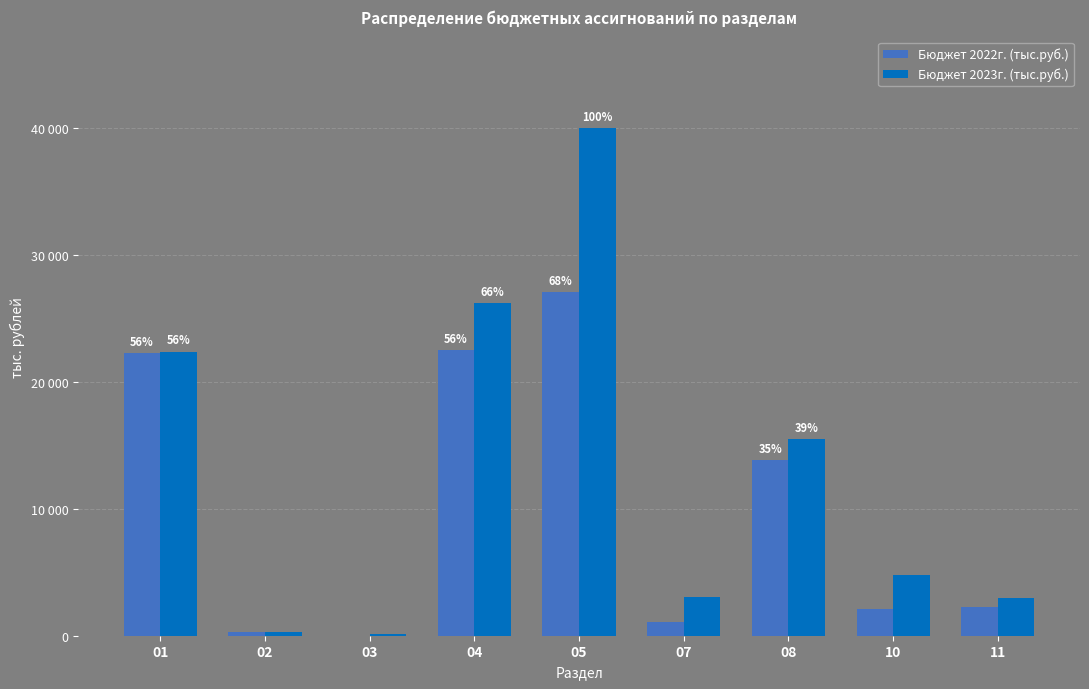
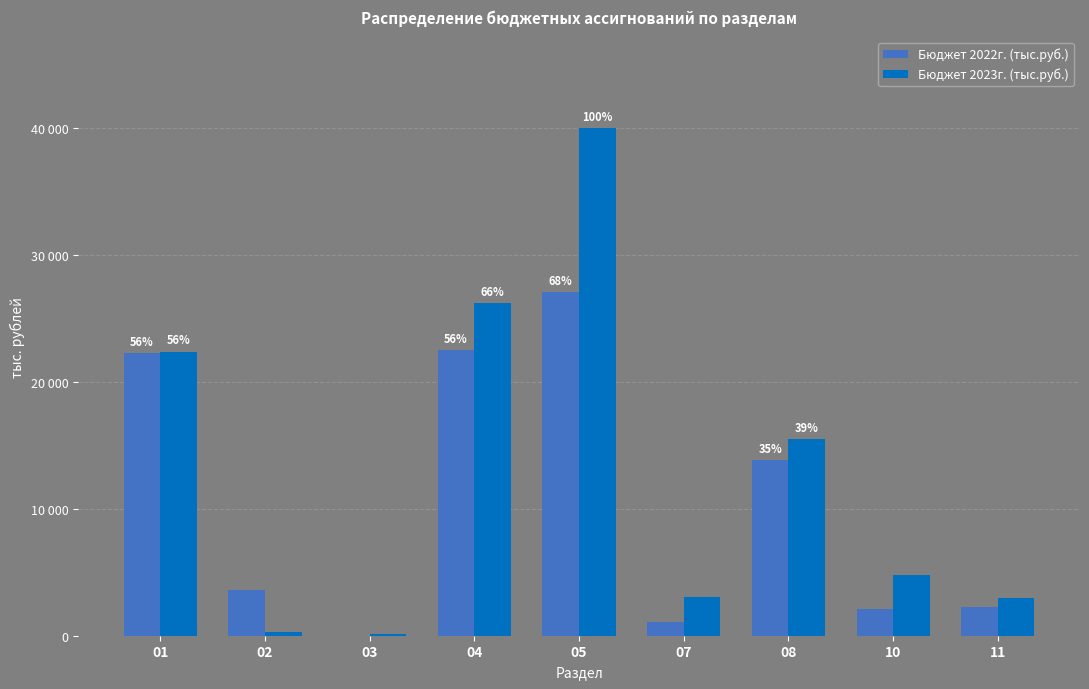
  {
    "Бюджет 2022г. (тыс.руб.)": {
-     "02": 300,
+     "02": 3600,
      "03": 0,
      "07": 1100,
      "10": 2100,
      "11": 2300
    },
    "Бюджет 2023г. (тыс.руб.)": {
      "02": 300,
      "07": 3100,
      "10": 4800,
      "11": 3000
    }
  }
